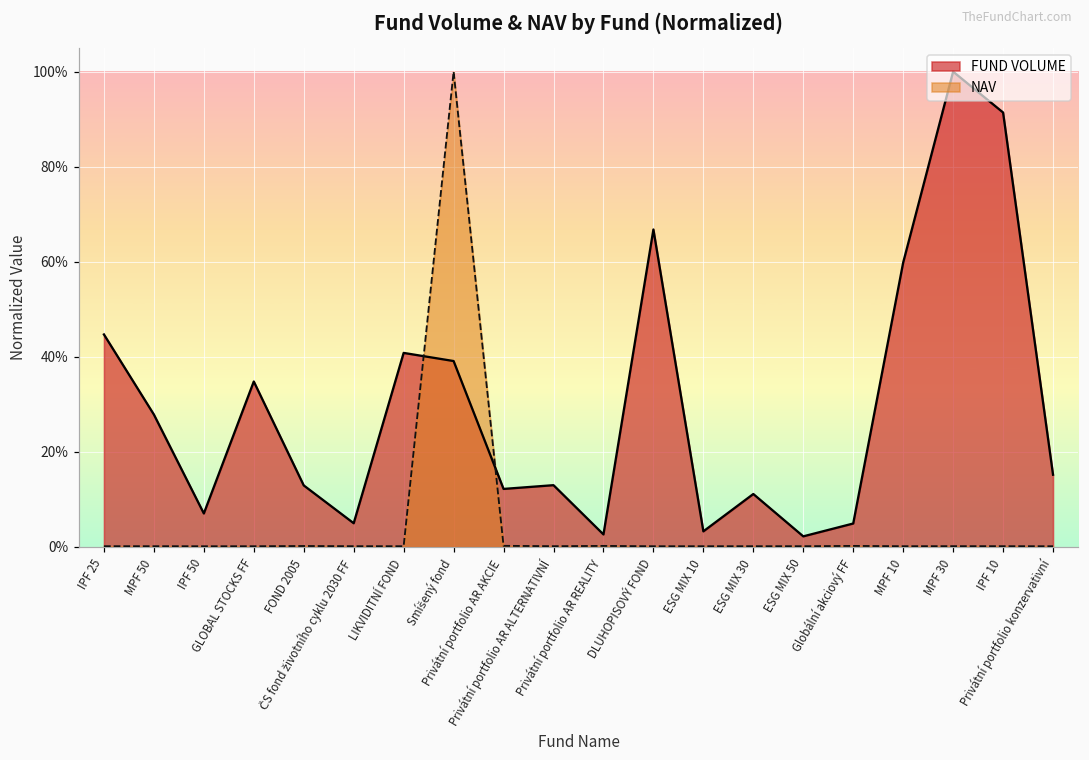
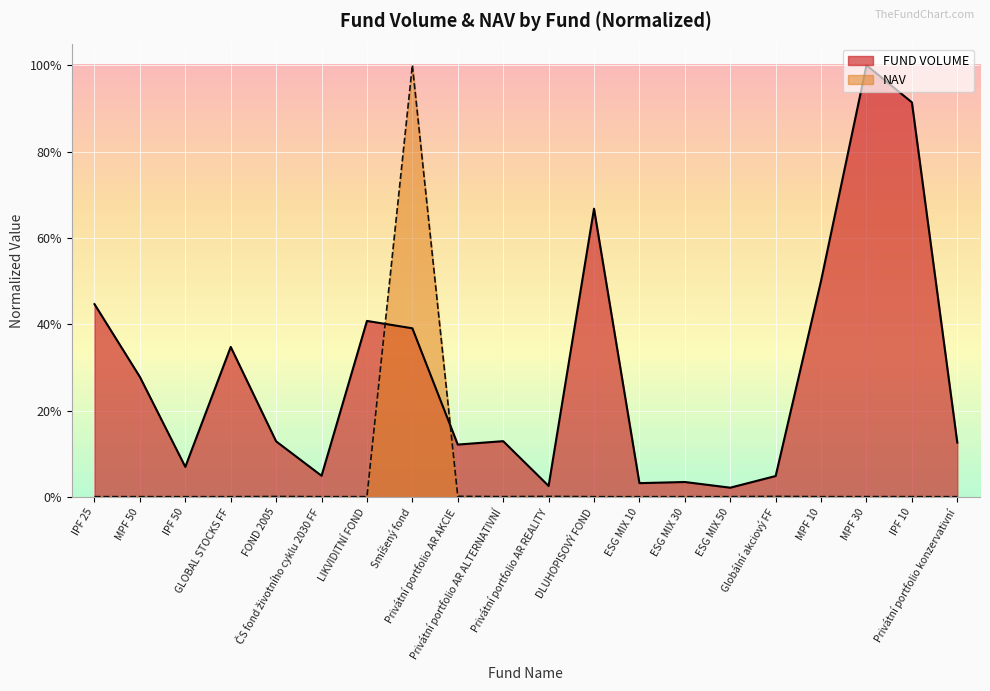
  {
    "FUND VOLUME": {
      "IPF 25": "45%",
      "MPF 50": "28%",
      "IPF 50": "7%",
      "GLOBAL STOCKS FF": "35%",
      "FOND 2005": "13%",
      "ČS fond životního cyklu 2030 FF": "5%",
      "LIKVIDITNÍ FOND": "41%",
      "Smíšený fond": "39%",
      "Privátní portfolio AR AKCIE": "12%",
      "Privátní portfolio AR ALTERNATIVNÍ": "13%",
      "Privátní portfolio AR REALITY": "3%",
      "DLUHOPISOVÝ FOND": "67%",
      "ESG MIX 10": "3%",
-     "ESG MIX 30": "11%",
+     "ESG MIX 30": "4%",
      "ESG MIX 50": "2%",
      "Globální akciový FF": "5%",
-     "MPF 10": "60%",
+     "MPF 10": "50%",
      "IPF 10": "91%",
-     "Privátní portfolio konzervativní": "15%"
+     "Privátní portfolio konzervativní": "13%"
    },
    "NAV": {
      "IPF 25": "0%",
      "MPF 50": "0%",
      "IPF 50": "0%",
      "GLOBAL STOCKS FF": "0%",
      "FOND 2005": "0%",
      "ČS fond životního cyklu 2030 FF": "0%",
      "LIKVIDITNÍ FOND": "0%",
      "Smíšený fond": "100%",
      "Privátní portfolio AR AKCIE": "0%",
      "Privátní portfolio AR ALTERNATIVNÍ": "0%",
      "Privátní portfolio AR REALITY": "0%",
      "DLUHOPISOVÝ FOND": "0%",
      "ESG MIX 10": "0%",
      "ESG MIX 30": "0%",
      "ESG MIX 50": "0%",
      "Globální akciový FF": "0%",
      "MPF 10": "0%",
      "MPF 30": "0%",
      "IPF 10": "0%",
      "Privátní portfolio konzervativní": "0%"
    }
  }
